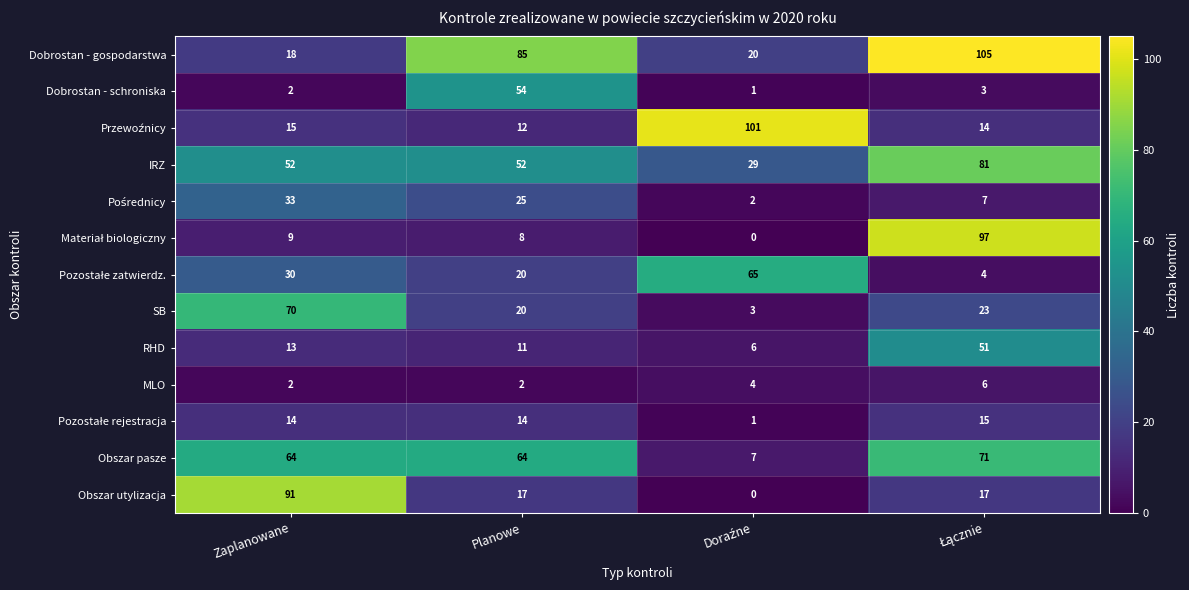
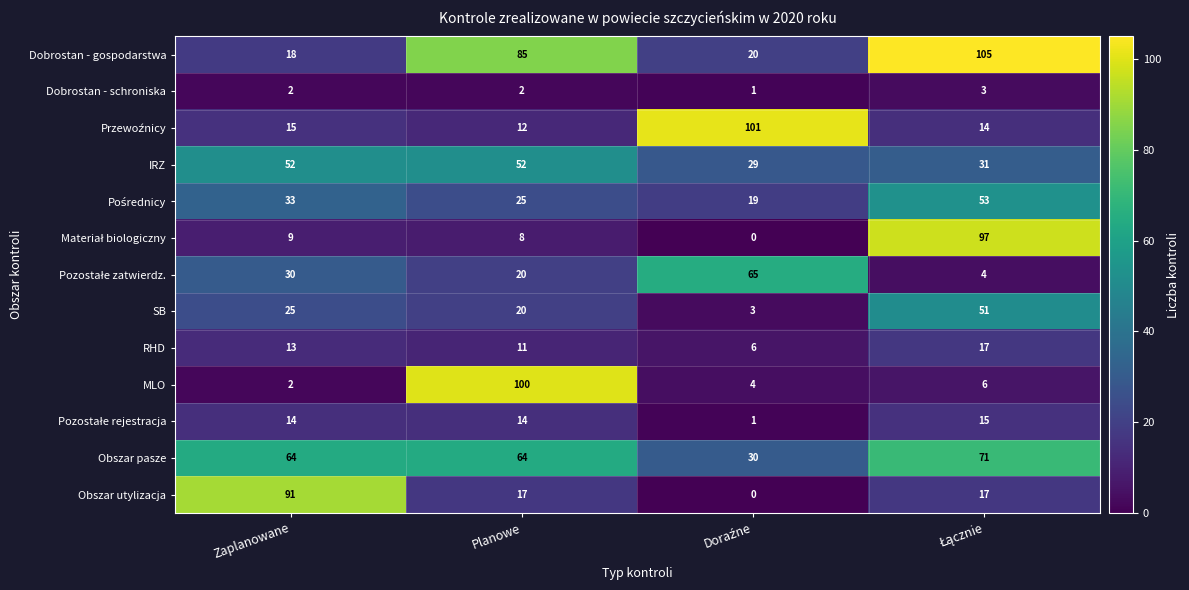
  {
    "Dobrostan - gospodarstwa": {
      "Zaplanowane": 18,
      "Planowe": 85,
      "Doraźne": 20,
      "Łącznie": 105
    },
    "Dobrostan - schroniska": {
      "Zaplanowane": 2,
-     "Planowe": 54,
+     "Planowe": 2,
      "Doraźne": 1,
      "Łącznie": 3
    },
    "Przewoźnicy": {
      "Zaplanowane": 15,
      "Planowe": 12,
      "Doraźne": 101,
      "Łącznie": 14
    },
    "IRZ": {
      "Zaplanowane": 52,
      "Planowe": 52,
      "Doraźne": 29,
-     "Łącznie": 81
+     "Łącznie": 31
    },
    "Pośrednicy": {
      "Zaplanowane": 33,
      "Planowe": 25,
-     "Doraźne": 2,
-     "Łącznie": 7
+     "Doraźne": 19,
+     "Łącznie": 53
    },
    "Materiał biologiczny": {
      "Zaplanowane": 9,
      "Planowe": 8,
      "Doraźne": 0,
      "Łącznie": 97
    },
    "Pozostałe zatwierdz.": {
      "Zaplanowane": 30,
      "Planowe": 20,
      "Doraźne": 65,
      "Łącznie": 4
    },
    "SB": {
-     "Zaplanowane": 70,
+     "Zaplanowane": 25,
      "Planowe": 20,
      "Doraźne": 3,
-     "Łącznie": 23
+     "Łącznie": 51
    },
    "RHD": {
      "Zaplanowane": 13,
      "Planowe": 11,
      "Doraźne": 6,
-     "Łącznie": 51
+     "Łącznie": 17
    },
    "MLO": {
      "Zaplanowane": 2,
-     "Planowe": 2,
+     "Planowe": 100,
      "Doraźne": 4,
      "Łącznie": 6
    },
    "Pozostałe rejestracja": {
      "Zaplanowane": 14,
      "Planowe": 14,
      "Doraźne": 1,
      "Łącznie": 15
    },
    "Obszar pasze": {
      "Zaplanowane": 64,
      "Planowe": 64,
-     "Doraźne": 7,
+     "Doraźne": 30,
      "Łącznie": 71
    },
    "Obszar utylizacja": {
      "Zaplanowane": 91,
      "Planowe": 17,
      "Doraźne": 0,
      "Łącznie": 17
    }
  }
